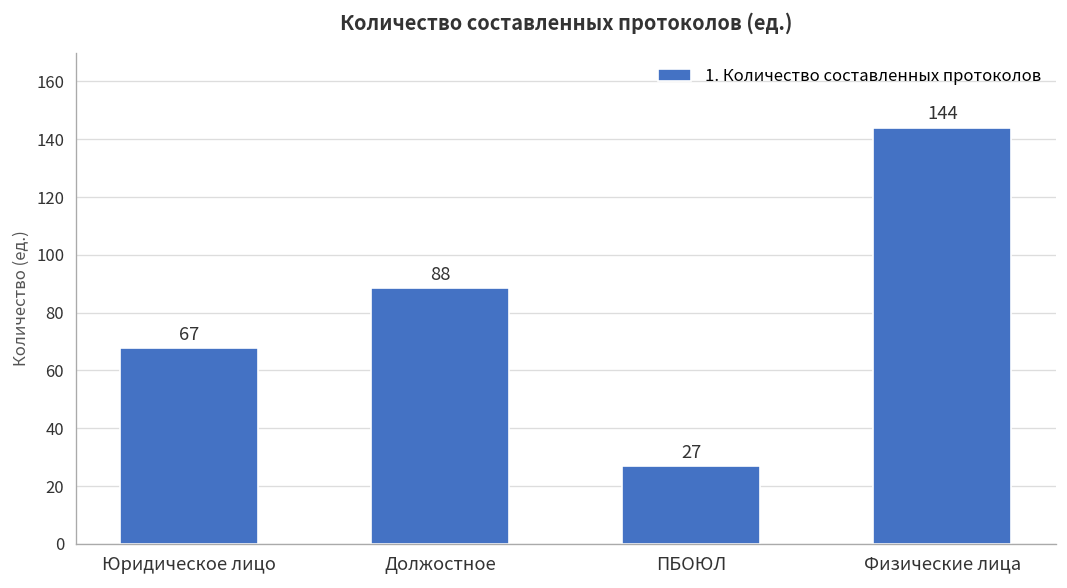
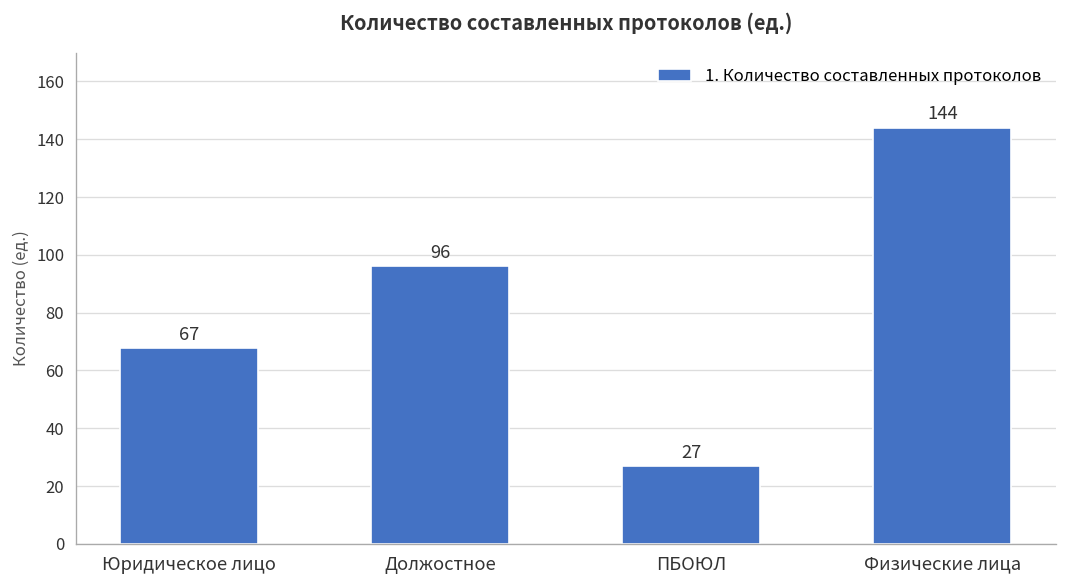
  {
-   "Должостное": 88,
+   "Должостное": 96,
    "ПБОЮЛ": 27,
    "Физические лица": 144
  }
